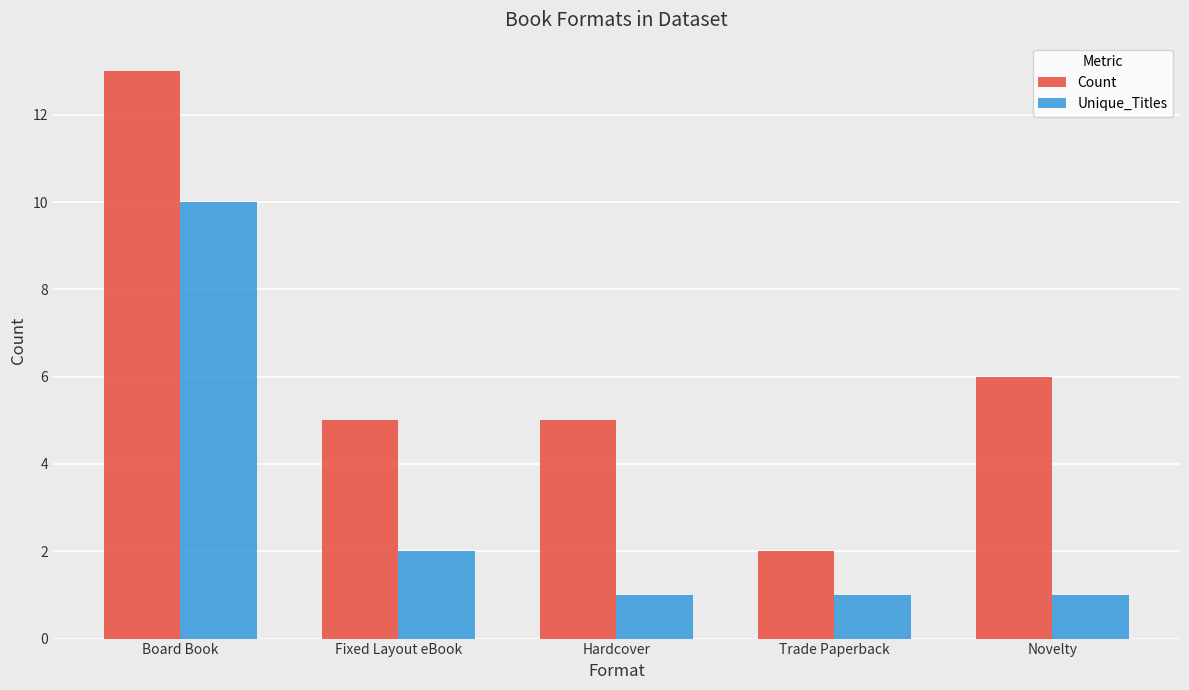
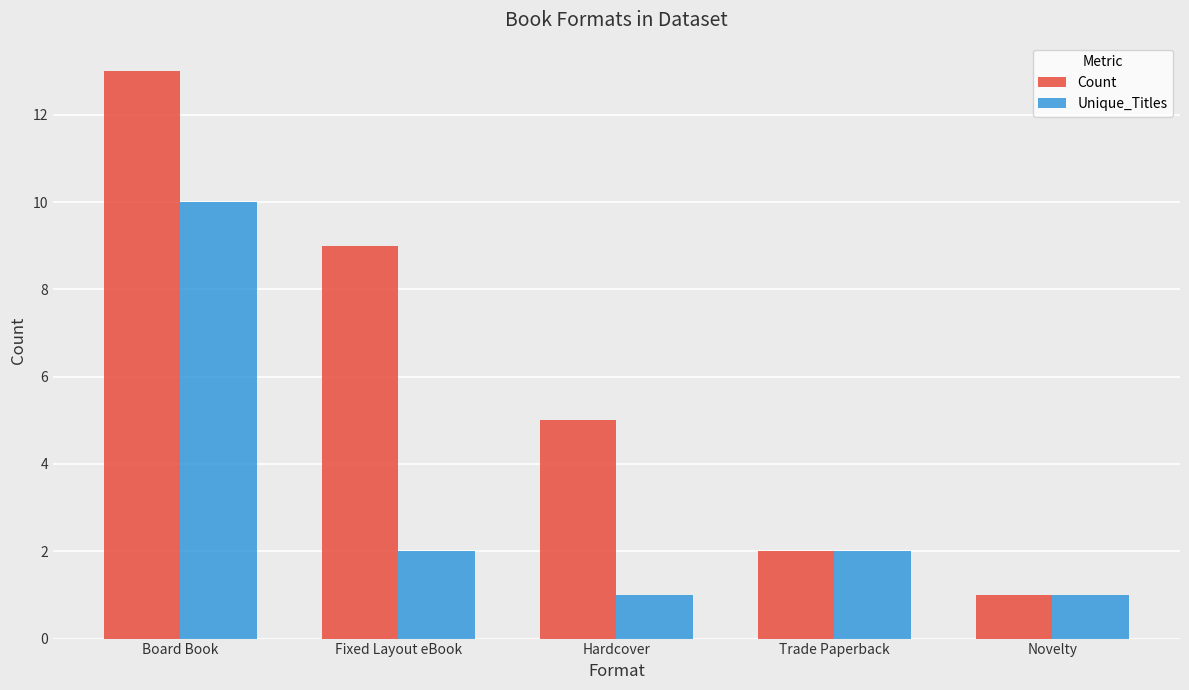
  {
    "Count": {
      "Board Book": 13,
-     "Fixed Layout eBook": 5,
+     "Fixed Layout eBook": 9,
      "Hardcover": 5,
      "Trade Paperback": 2,
-     "Novelty": 6
+     "Novelty": 1
    },
    "Unique_Titles": {
      "Board Book": 10,
      "Fixed Layout eBook": 2,
      "Hardcover": 1,
-     "Trade Paperback": 1,
+     "Trade Paperback": 2,
      "Novelty": 1
    }
  }
